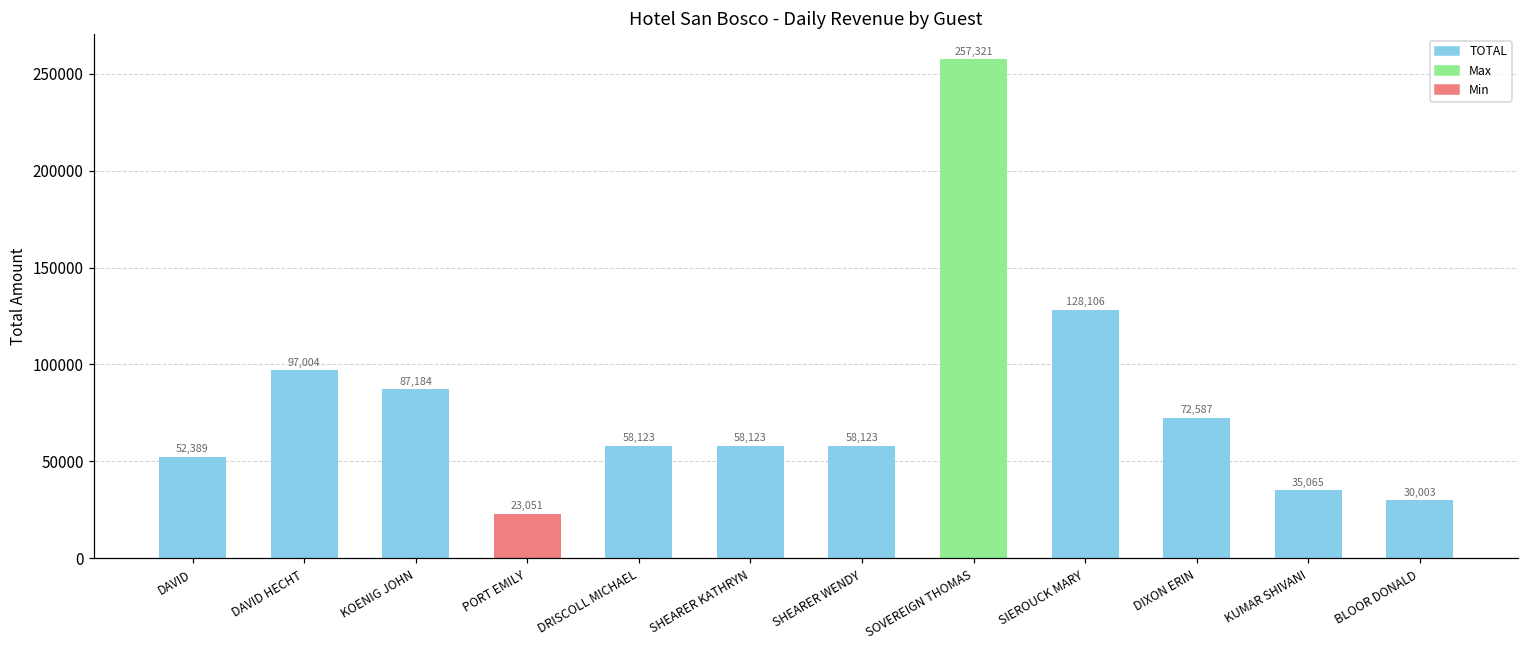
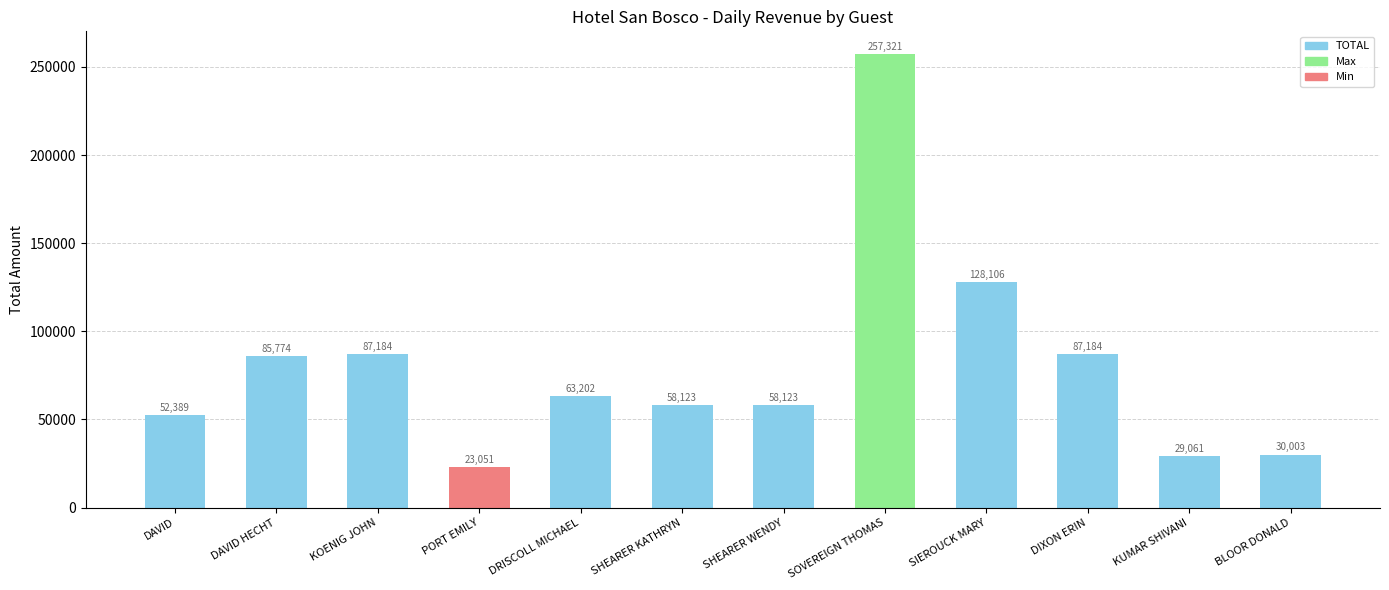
  {
    "DAVID": "52,389",
-   "DAVID HECHT": "97,004",
+   "DAVID HECHT": "85,774",
    "KOENIG JOHN": "87,184",
    "PORT EMILY": "23,051",
-   "DRISCOLL MICHAEL": "58,123",
+   "DRISCOLL MICHAEL": "63,202",
    "SHEARER KATHRYN": "58,123",
    "SHEARER WENDY": "58,123",
    "SOVEREIGN THOMAS": "257,321",
    "SIEROUCK MARY": "128,106",
-   "DIXON ERIN": "72,587",
-   "KUMAR SHIVANI": "35,065",
+   "DIXON ERIN": "87,184",
+   "KUMAR SHIVANI": "29,061",
    "BLOOR DONALD": "30,003"
  }
